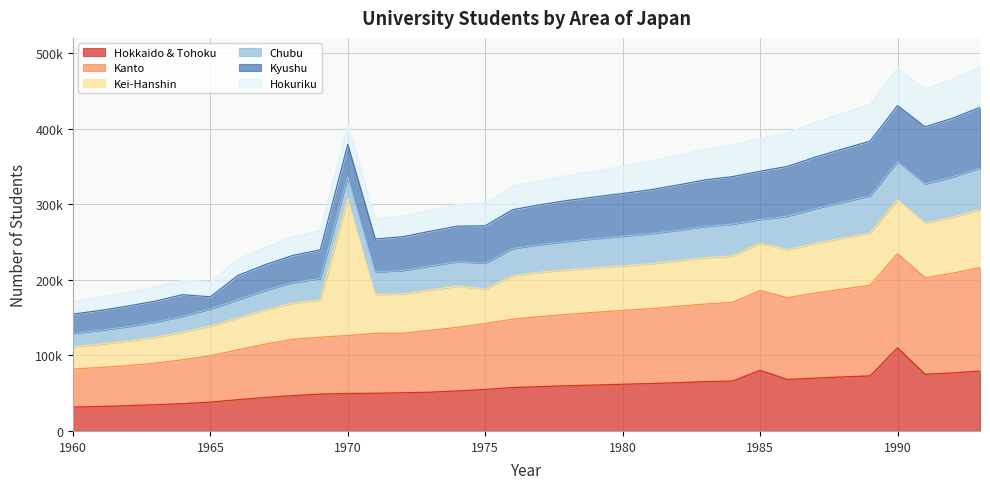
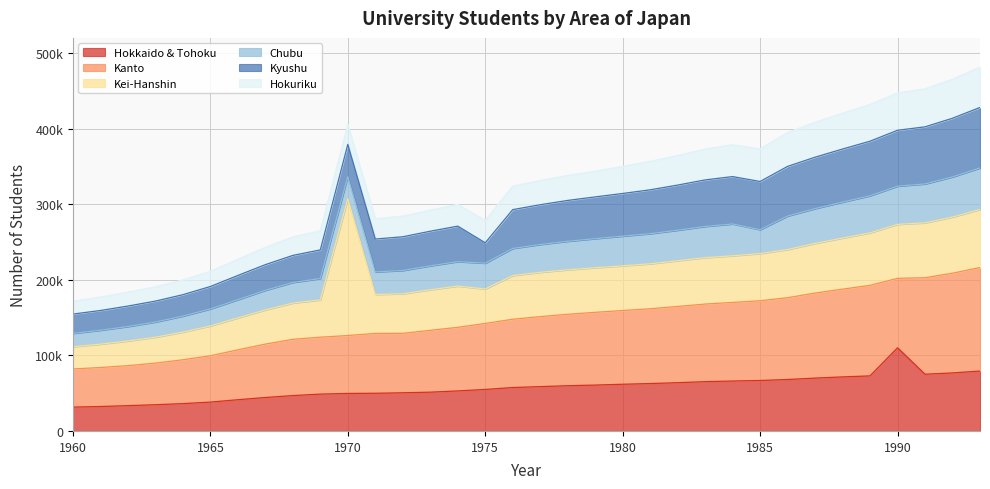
  {
    "Hokkaido & Tohoku": {
      "1960": 30000,
      "1965": 40000,
      "1970": 50000,
      "1975": 50000,
      "1980": 60000,
-     "1985": 80000,
+     "1985": 70000,
      "1990": 110000
    },
    "Kanto": {
      "1960": 50000,
      "1965": 60000,
      "1970": 80000,
      "1975": 90000,
      "1980": 100000,
      "1985": 110000,
-     "1990": 120000
+     "1990": 90000
    },
    "Kei-Hanshin": {
      "1960": 30000,
      "1965": 40000,
      "1970": 180000,
      "1975": 50000,
      "1980": 60000,
      "1985": 60000,
      "1990": 70000
    },
    "Chubu": {
      "1960": 20000,
      "1965": 20000,
      "1970": 30000,
      "1975": 30000,
      "1980": 40000,
      "1985": 30000,
      "1990": 50000
    },
    "Kyushu": {
      "1960": 30000,
-     "1965": 20000,
+     "1965": 30000,
      "1970": 40000,
-     "1975": 50000,
+     "1975": 30000,
      "1980": 60000,
      "1985": 60000,
      "1990": 70000
    },
    "Hokuriku": {
      "1960": 20000,
      "1965": 20000,
      "1970": 30000,
      "1975": 30000,
      "1980": 40000,
      "1985": 40000,
      "1990": 50000
    }
  }
